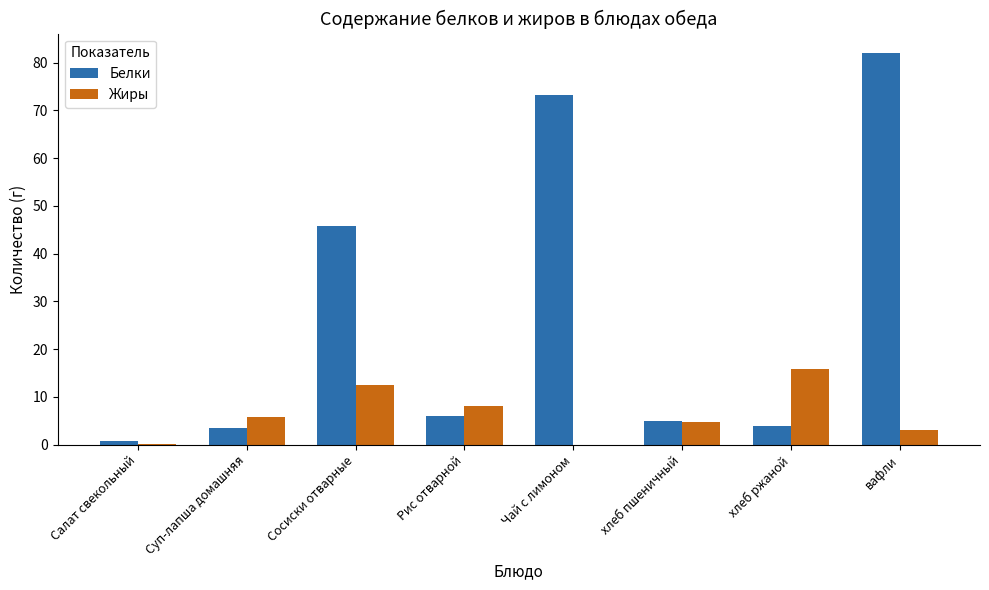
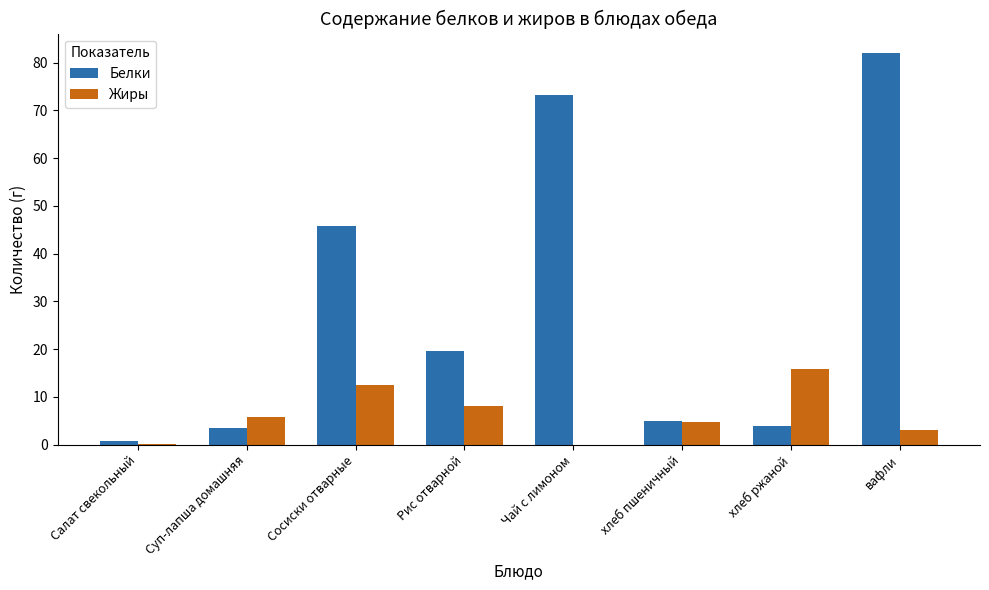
  {
    "Белки": {
      "Салат свекольный": 1,
      "Суп-лапша домашняя": 3,
      "Сосиски отварные": 46,
-     "Рис отварной": 6,
+     "Рис отварной": 20,
      "Чай с лимоном": 73,
      "хлеб пшеничный": 5,
      "хлеб ржаной": 4,
      "вафли": 82
    },
    "Жиры": {
      "Суп-лапша домашняя": 6,
      "Сосиски отварные": 13,
      "Рис отварной": 8,
      "Чай с лимоном": 0,
      "хлеб пшеничный": 5,
      "хлеб ржаной": 16,
      "вафли": 3
    }
  }
